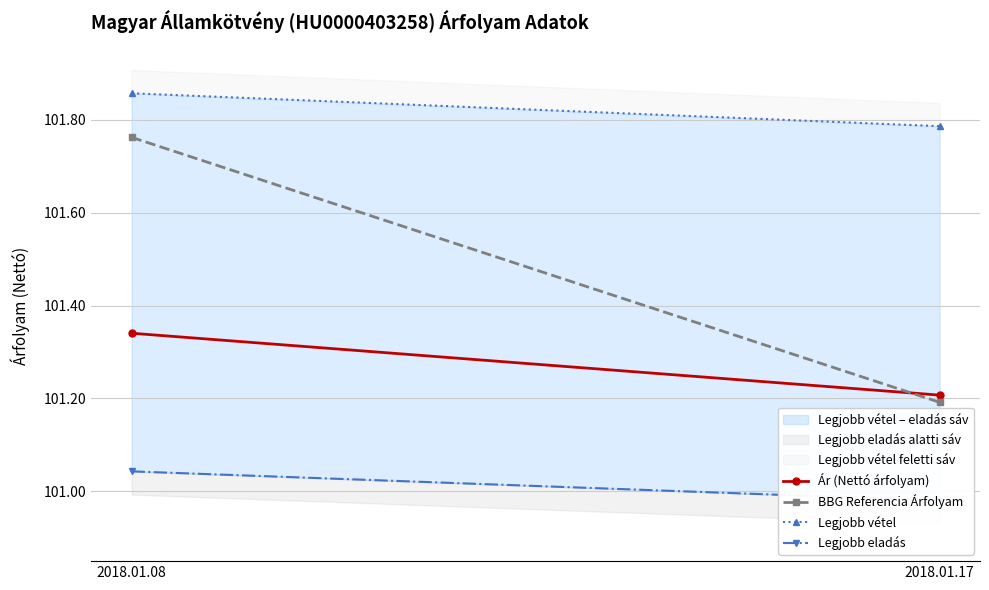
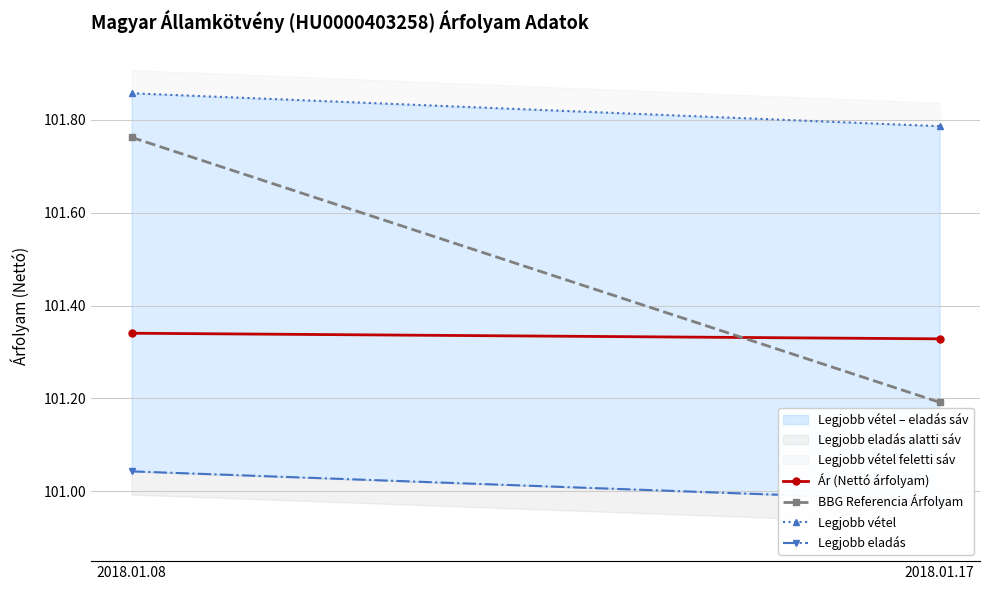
  {
    "Ár (Nettó árfolyam)": {
      "2018.01.08": 101.34,
-     "2018.01.17": 101.21
+     "2018.01.17": 101.33
    },
    "BBG Referencia Árfolyam": {
      "2018.01.08": 101.76,
      "2018.01.17": 101.19
    }
  }
